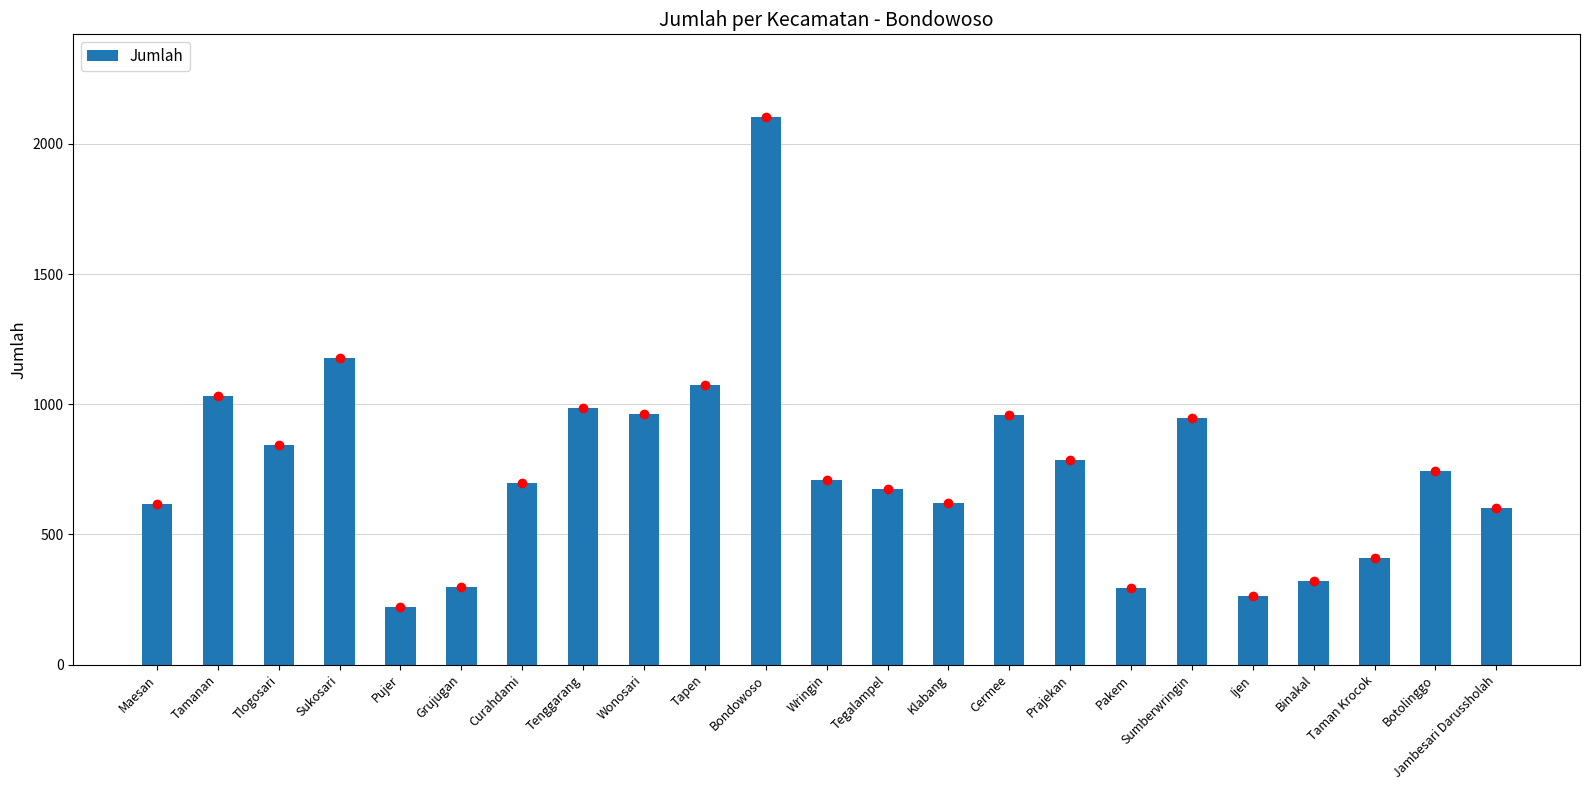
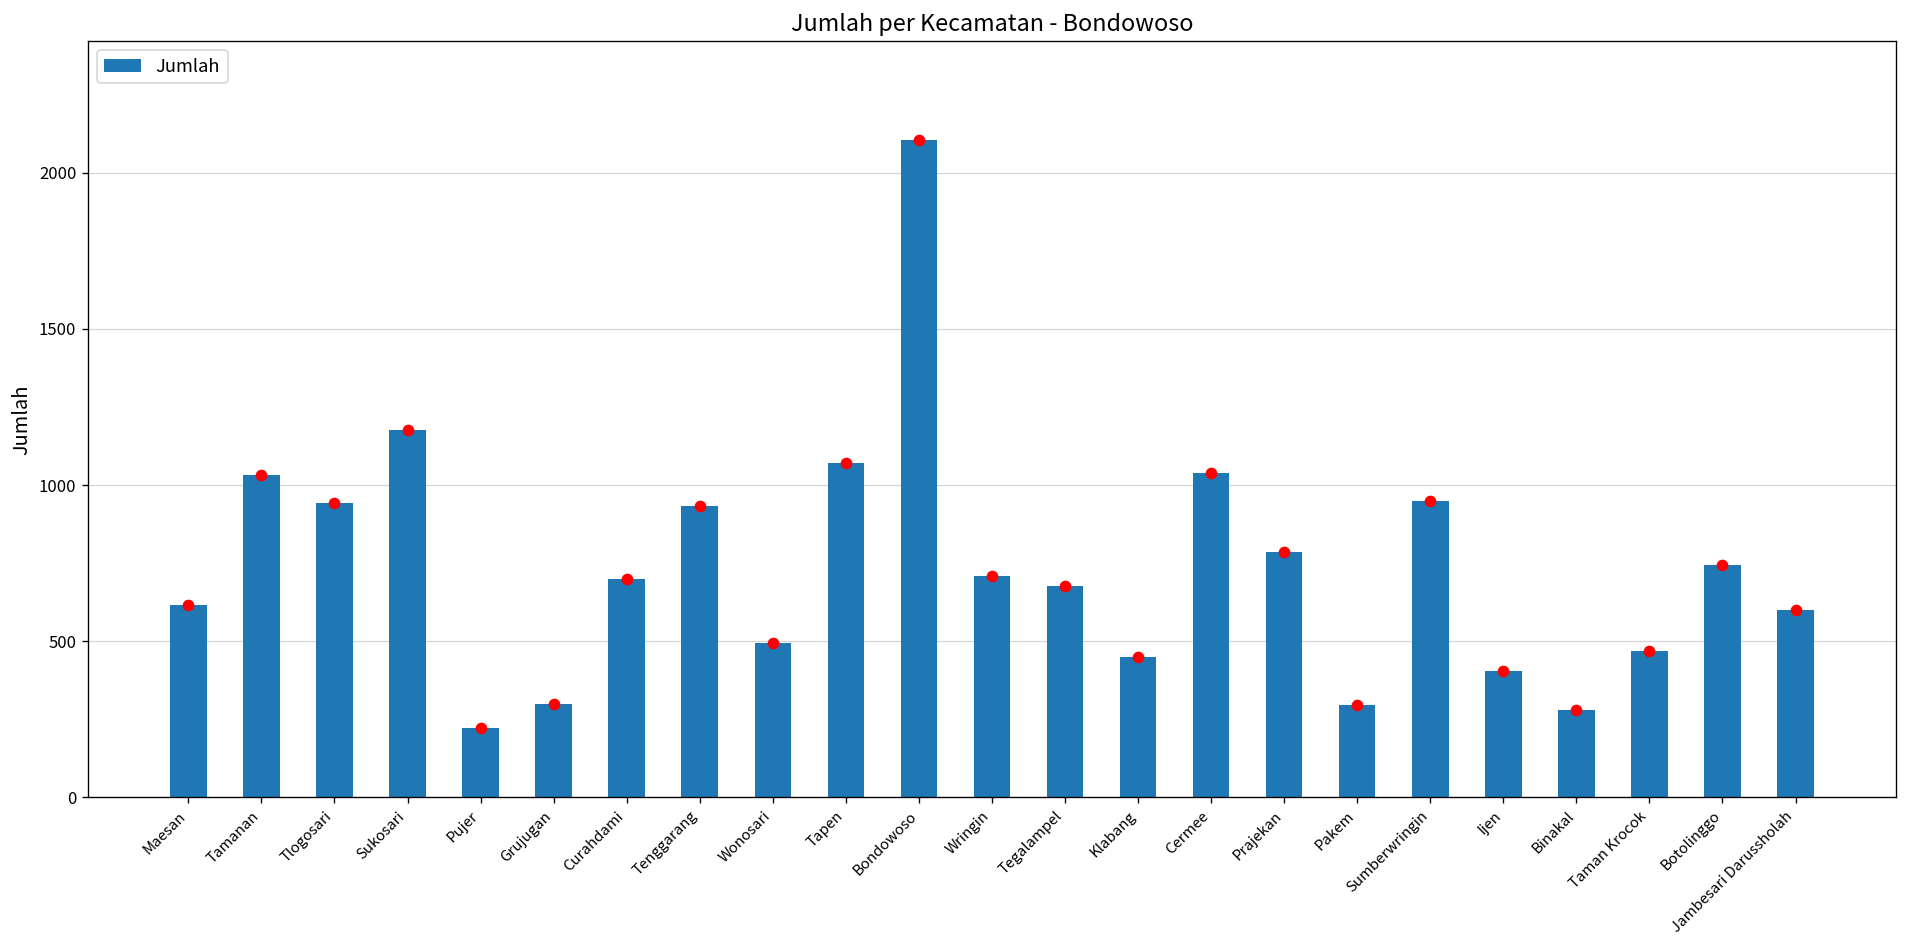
  {
    "Jumlah": {
      "Maesan": 620,
      "Tamanan": 1030,
-     "Tlogosari": 840,
+     "Tlogosari": 940,
      "Sukosari": 1180,
      "Pujer": 220,
      "Grujugan": 300,
      "Curahdami": 700,
-     "Tenggarang": 980,
-     "Wonosari": 960,
+     "Tenggarang": 930,
+     "Wonosari": 490,
      "Tapen": 1070,
      "Bondowoso": 2110,
      "Wringin": 710,
      "Tegalampel": 680,
-     "Klabang": 620,
-     "Cermee": 960,
+     "Klabang": 450,
+     "Cermee": 1040,
      "Prajekan": 790,
      "Pakem": 300,
      "Sumberwringin": 950,
-     "Ijen": 260,
-     "Binakal": 320,
-     "Taman Krocok": 410,
+     "Ijen": 410,
+     "Binakal": 280,
+     "Taman Krocok": 470,
      "Botolinggo": 740,
      "Jambesari Darussholah": 600
    }
  }
